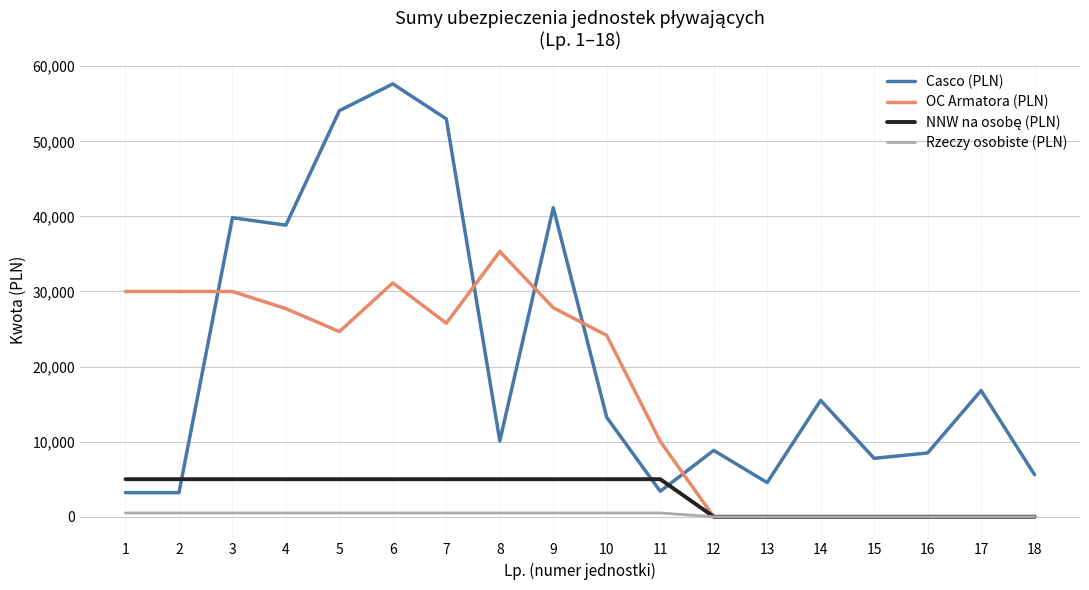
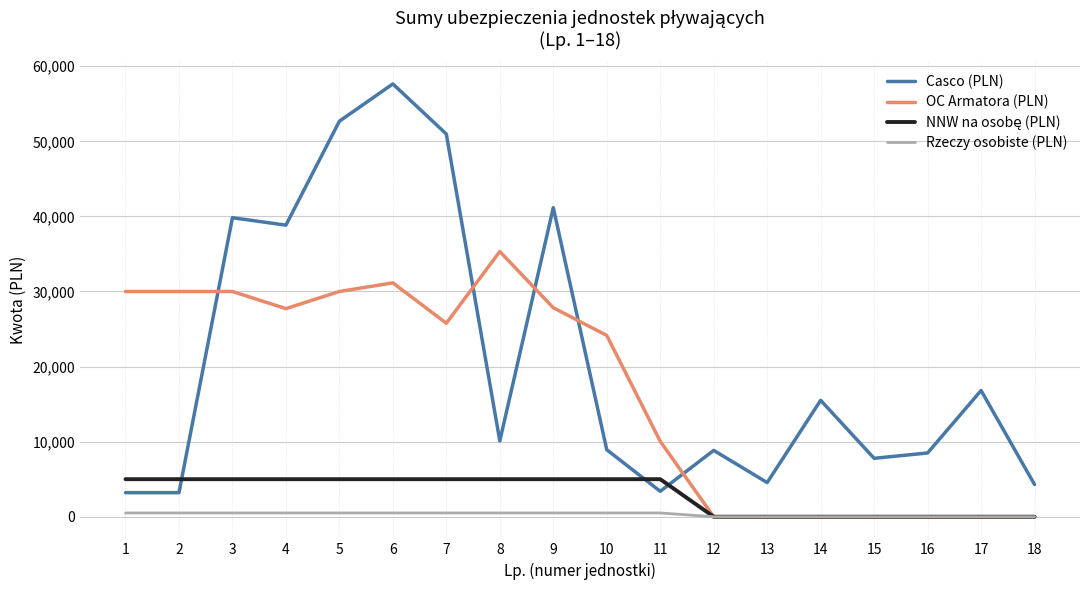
  {
    "Casco (PLN)": {
      "1": "3,000",
      "2": "3,000",
      "3": "40,000",
      "4": "39,000",
-     "5": "54,000",
+     "5": "53,000",
      "6": "58,000",
-     "7": "53,000",
+     "7": "51,000",
      "8": "10,000",
      "9": "41,000",
-     "10": "13,000",
+     "10": "9,000",
      "11": "3,000",
      "12": "9,000",
      "13": "5,000",
      "14": "16,000",
      "15": "8,000",
      "16": "8,000",
      "17": "17,000",
-     "18": "6,000"
+     "18": "4,000"
    },
    "OC Armatora (PLN)": {
      "1": "30,000",
      "2": "30,000",
      "3": "30,000",
      "4": "28,000",
-     "5": "25,000",
+     "5": "30,000",
      "6": "31,000",
      "7": "26,000",
      "8": "35,000",
      "9": "28,000",
      "10": "24,000",
      "11": "10,000"
    },
    "NNW na osobę (PLN)": {
      "1": "5,000",
      "2": "5,000",
      "3": "5,000",
      "4": "5,000",
      "5": "5,000",
      "6": "5,000",
      "7": "5,000",
      "8": "5,000",
      "9": "5,000",
      "10": "5,000",
      "11": "5,000"
    },
    "Rzeczy osobiste (PLN)": {
      "1": "1,000",
      "2": "1,000",
      "3": "1,000",
      "4": "1,000",
      "5": "1,000",
      "6": "1,000",
      "7": "1,000",
      "8": "1,000",
      "9": "1,000",
      "10": "1,000",
      "11": "1,000"
    }
  }
